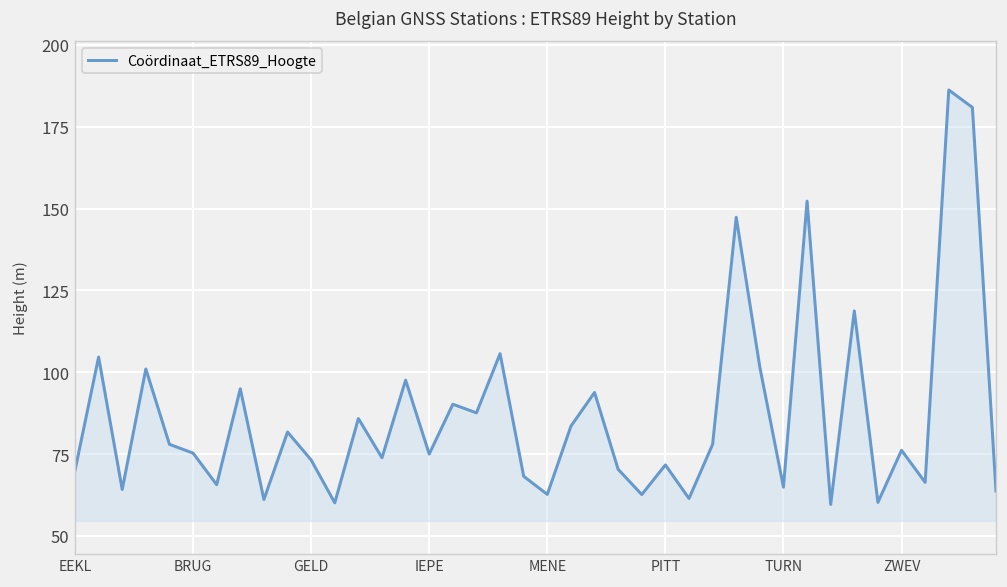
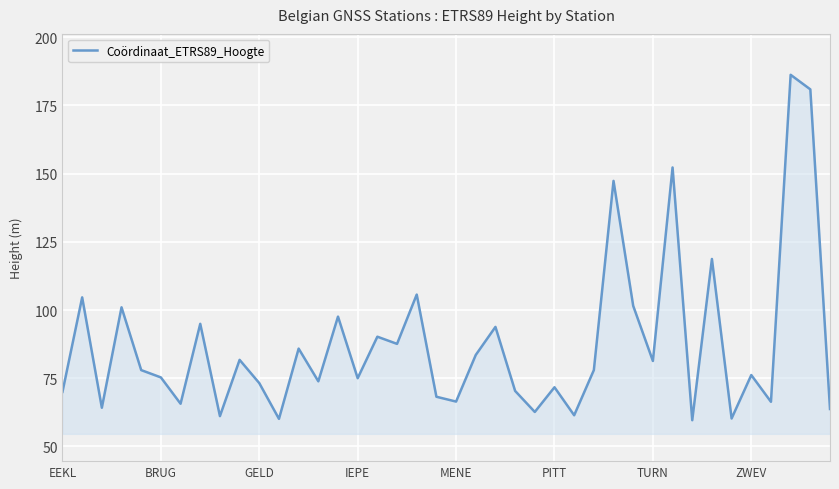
  {
    "EEKL": 70,
    "BRUG": 75,
    "GELD": 73,
    "IEPE": 75,
-   "MENE": 63,
+   "MENE": 66,
    "PITT": 72,
-   "TURN": 65,
+   "TURN": 81,
    "ZWEV": 76
  }
